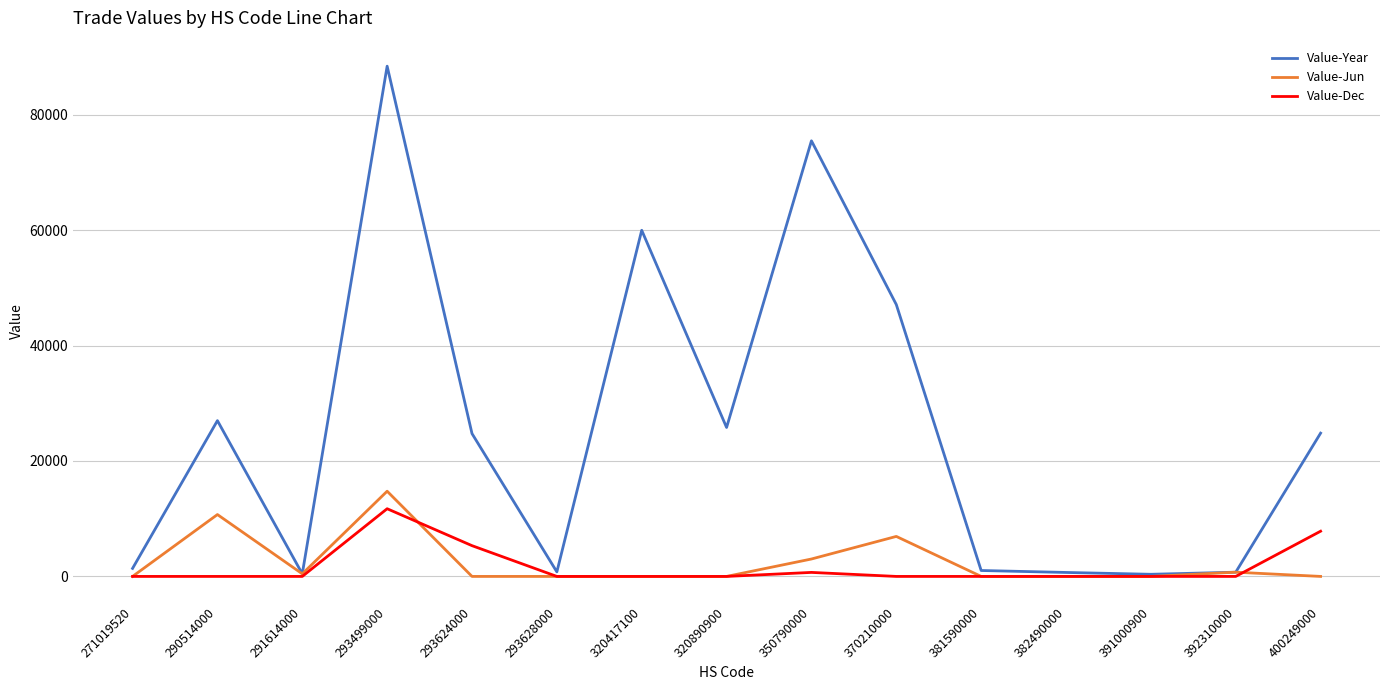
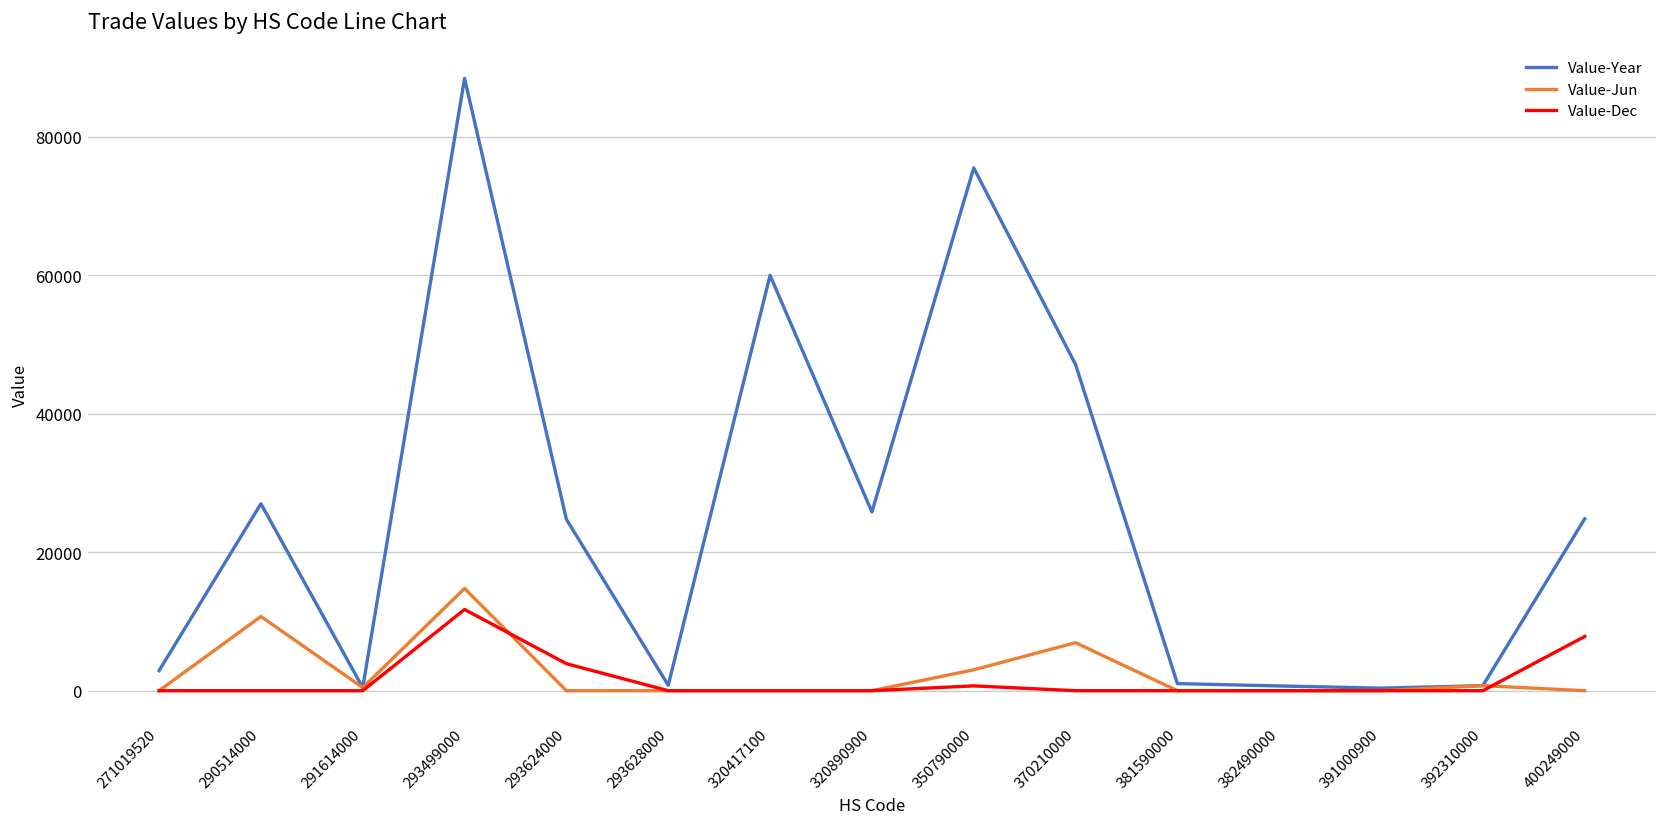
  {
    "Value-Year": {
-     "271019520": 1000,
+     "271019520": 3000,
      "290514000": 27000,
      "293499000": 88000,
      "293624000": 25000,
      "293628000": 1000,
      "320417100": 60000,
      "320890900": 26000,
      "350790000": 75000,
      "370210000": 47000,
      "381590000": 1000,
      "382490000": 1000,
      "400249000": 25000
    },
    "Value-Jun": {
      "290514000": 11000,
      "293499000": 15000,
      "293624000": 0,
      "350790000": 3000,
      "370210000": 7000,
      "400249000": 0
    },
    "Value-Dec": {
      "290514000": 0,
      "291614000": 0,
      "293499000": 12000,
-     "293624000": 5000,
+     "293624000": 4000,
      "350790000": 1000,
      "370210000": 0,
      "392310000": 0,
      "400249000": 8000
    }
  }
